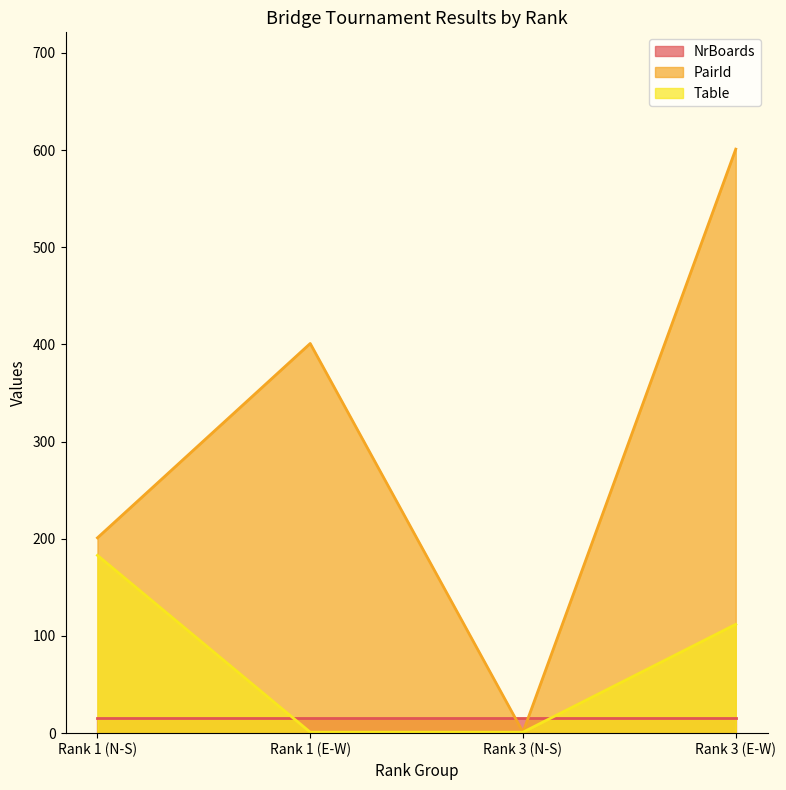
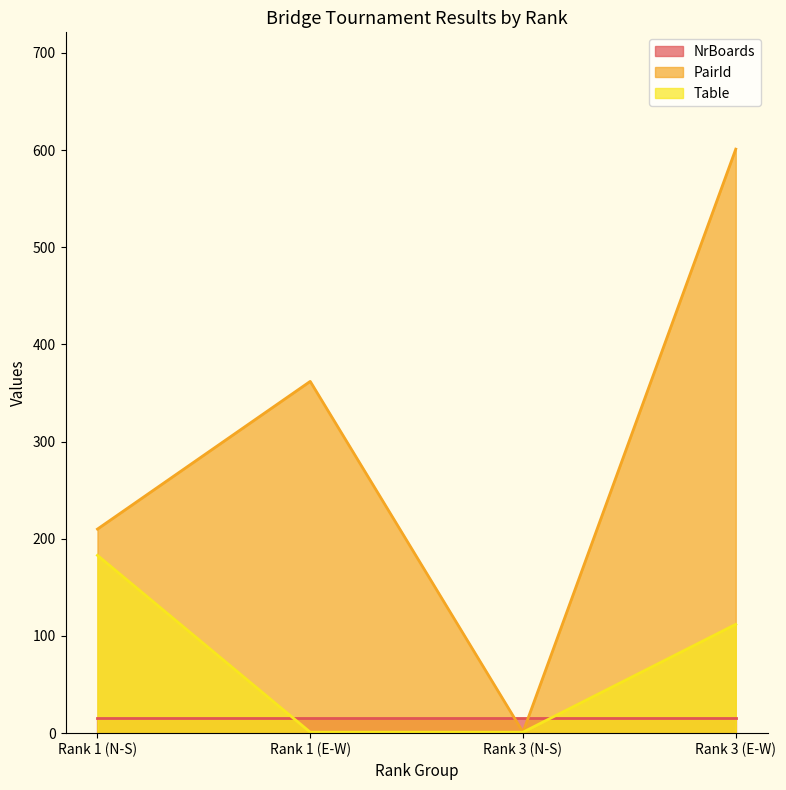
  {
    "NrBoards": {
      "Rank 1 (N-S)": 20,
      "Rank 1 (E-W)": 20,
      "Rank 3 (N-S)": 20,
      "Rank 3 (E-W)": 20
    },
    "PairId": {
-     "Rank 1 (N-S)": 200,
-     "Rank 1 (E-W)": 400,
+     "Rank 1 (N-S)": 210,
+     "Rank 1 (E-W)": 360,
      "Rank 3 (E-W)": 600
    },
    "Table": {
      "Rank 1 (N-S)": 180,
      "Rank 1 (E-W)": 0,
      "Rank 3 (E-W)": 110
    }
  }
